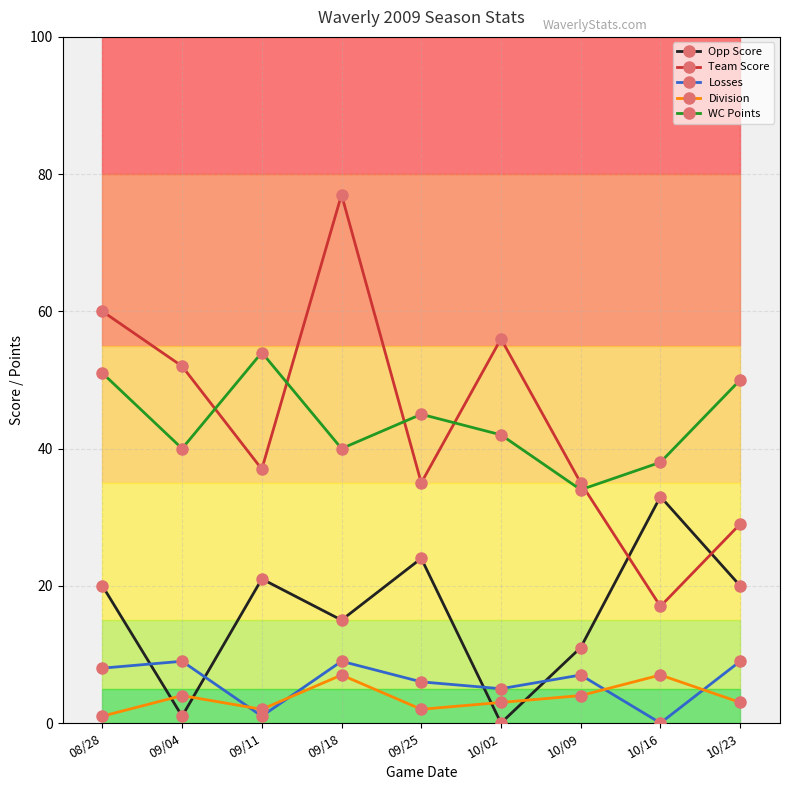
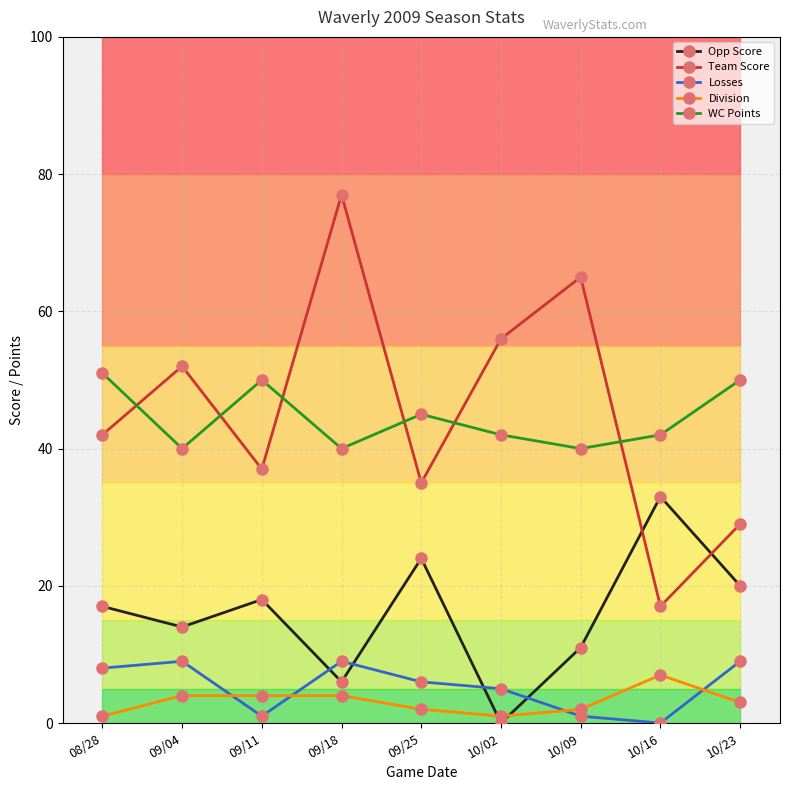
  {
    "Opp Score": {
-     "08/28": 20,
-     "09/04": 1,
-     "09/11": 21,
-     "09/18": 15,
+     "08/28": 17,
+     "09/04": 14,
+     "09/11": 18,
+     "09/18": 6,
      "09/25": 24,
      "10/02": 0,
      "10/09": 11,
      "10/16": 33,
      "10/23": 20
    },
    "Team Score": {
-     "08/28": 60,
+     "08/28": 42,
      "09/04": 52,
      "09/11": 37,
      "09/18": 77,
      "09/25": 35,
      "10/02": 56,
-     "10/09": 35,
+     "10/09": 65,
      "10/16": 17,
      "10/23": 29
    },
    "Losses": {
      "08/28": 8,
      "09/04": 9,
      "09/11": 1,
      "09/18": 9,
      "09/25": 6,
      "10/02": 5,
-     "10/09": 7,
+     "10/09": 1,
      "10/16": 0,
      "10/23": 9
    },
    "Division": {
      "08/28": 1,
      "09/04": 4,
-     "09/11": 2,
-     "09/18": 7,
+     "09/11": 4,
+     "09/18": 4,
      "09/25": 2,
-     "10/02": 3,
-     "10/09": 4,
+     "10/02": 1,
+     "10/09": 2,
      "10/16": 7,
      "10/23": 3
    },
    "WC Points": {
      "08/28": 51,
      "09/04": 40,
-     "09/11": 54,
+     "09/11": 50,
      "09/18": 40,
      "09/25": 45,
      "10/02": 42,
-     "10/09": 34,
-     "10/16": 38,
+     "10/09": 40,
+     "10/16": 42,
      "10/23": 50
    }
  }
